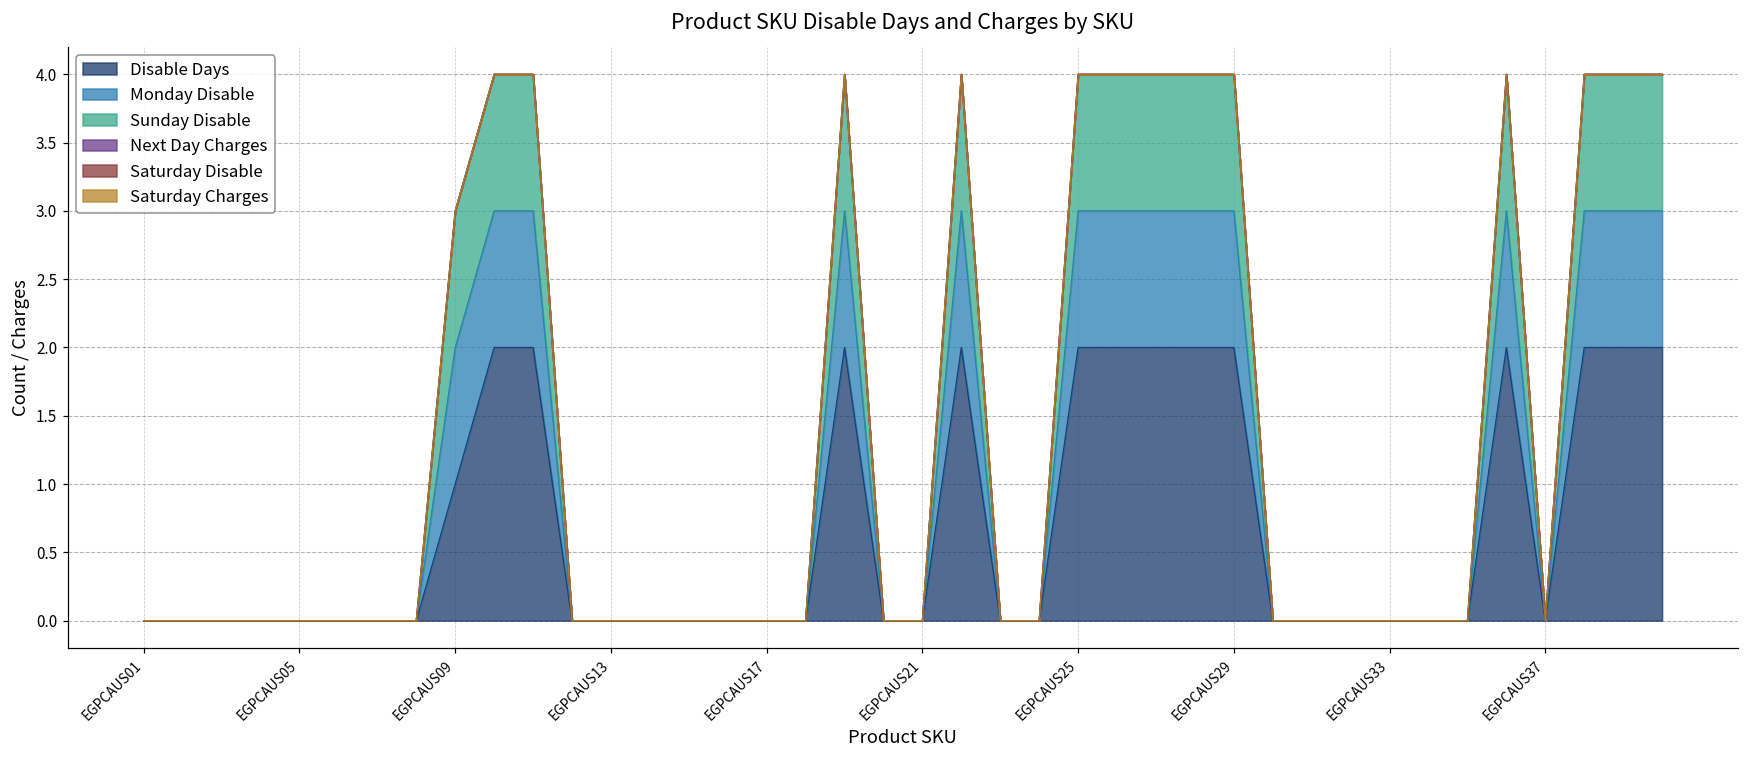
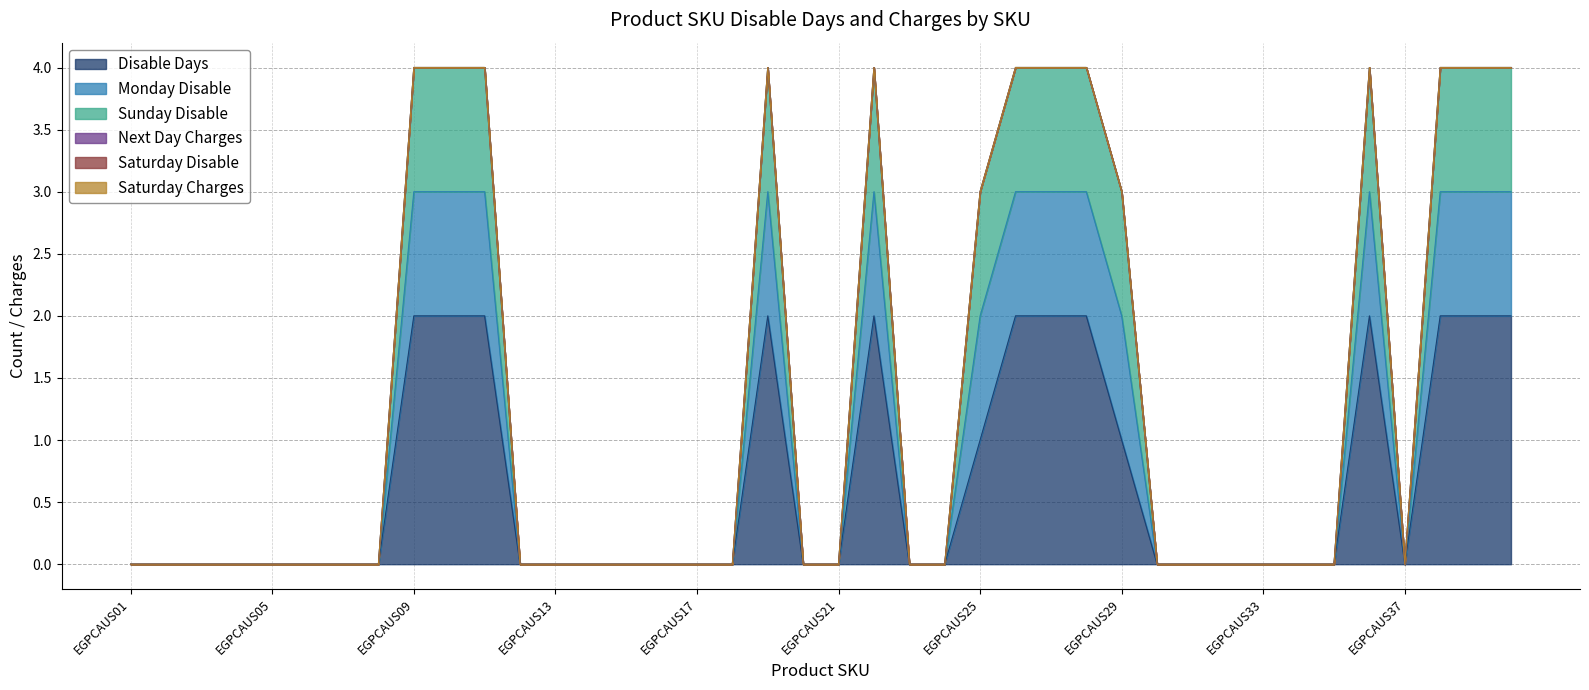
  {
    "Disable Days": {
-     "EGPCAUS09": 1,
-     "EGPCAUS25": 2,
-     "EGPCAUS29": 2
+     "EGPCAUS09": 2,
+     "EGPCAUS25": 1,
+     "EGPCAUS29": 1
    },
    "Monday Disable": {
      "EGPCAUS09": 1,
      "EGPCAUS25": 1,
      "EGPCAUS29": 1
    }
  }
